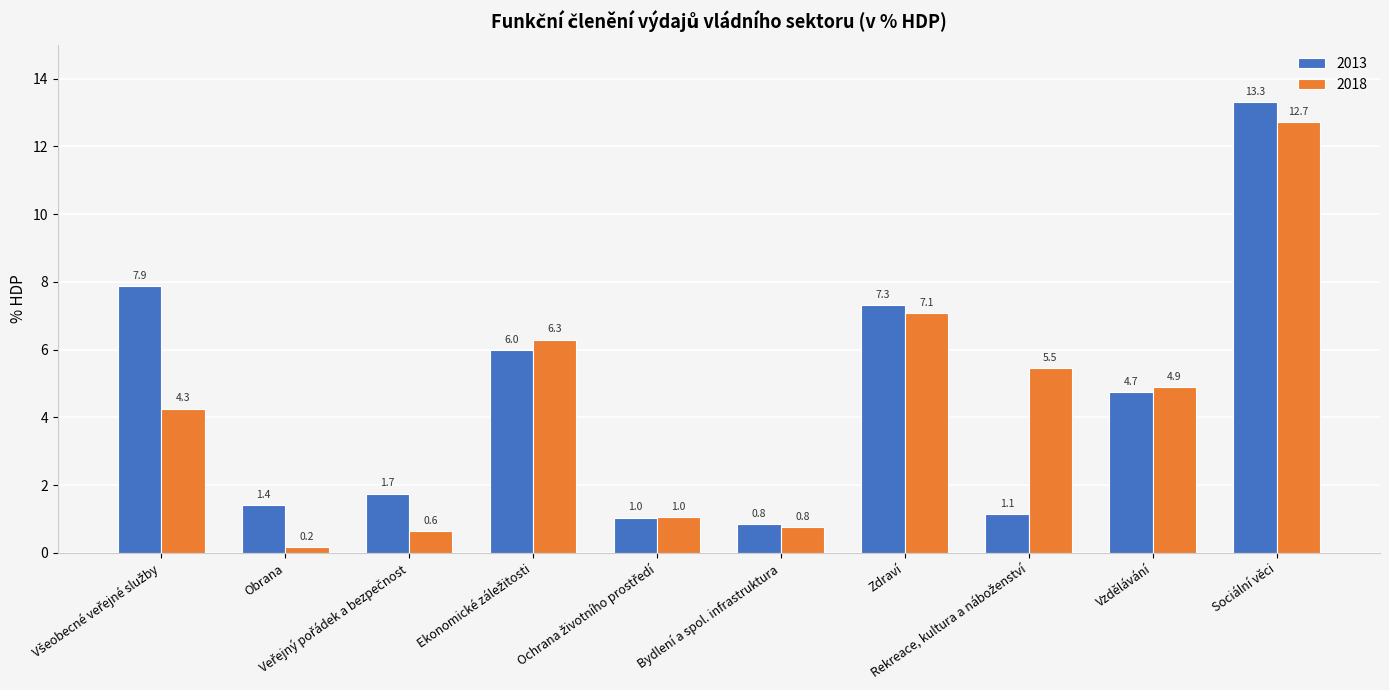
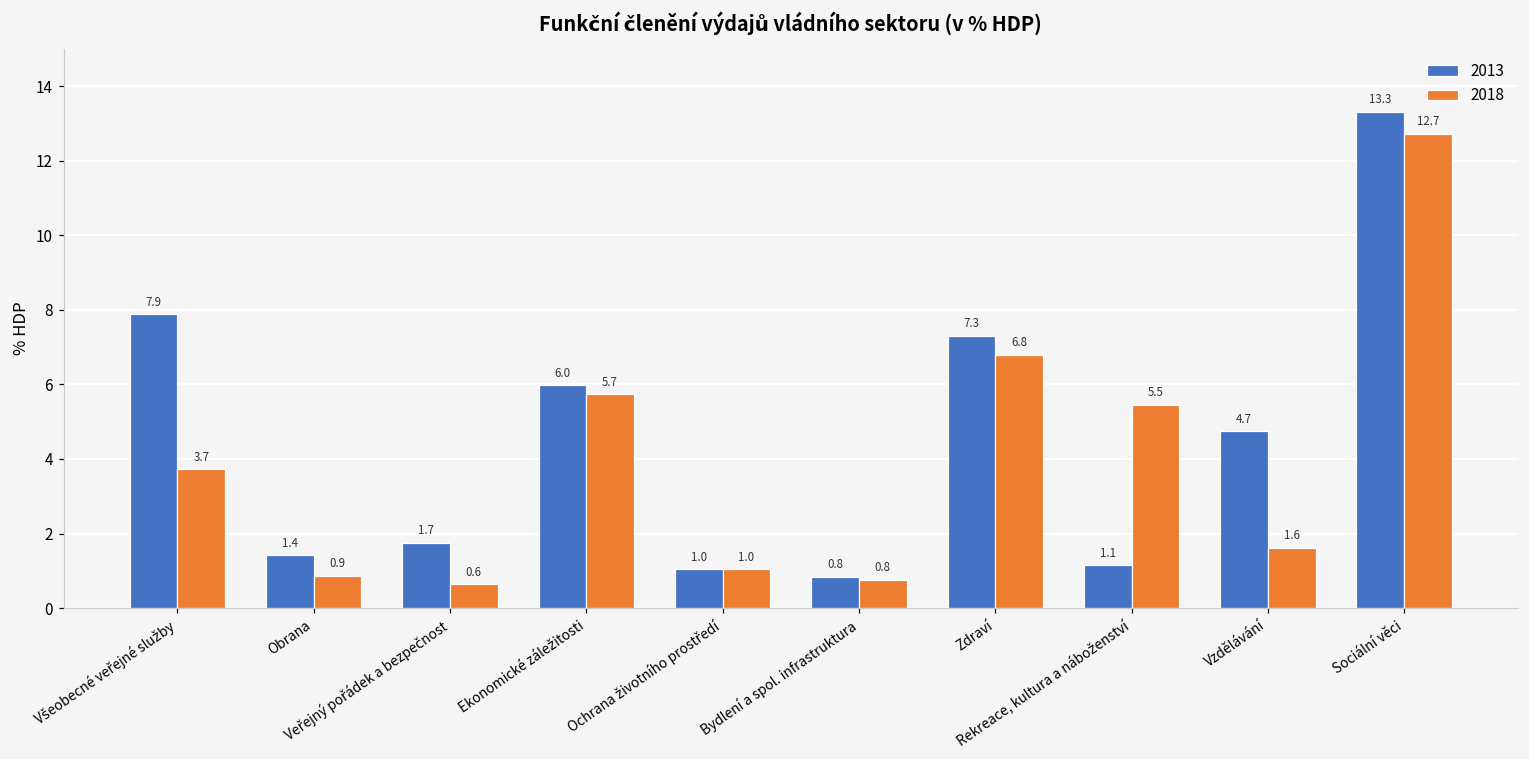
  {
    "2013": {
      "Všeobecné veřejné služby": 7.9,
      "Obrana": 1.4,
      "Veřejný pořádek a bezpečnost": 1.7,
      "Ekonomické záležitosti": 6.0,
      "Ochrana životního prostředí": 1.0,
      "Bydlení a spol. infrastruktura": 0.8,
      "Zdraví": 7.3,
      "Rekreace, kultura a náboženství": 1.1,
      "Vzdělávání": 4.7,
      "Sociální věci": 13.3
    },
    "2018": {
-     "Všeobecné veřejné služby": 4.3,
-     "Obrana": 0.2,
+     "Všeobecné veřejné služby": 3.7,
+     "Obrana": 0.9,
      "Veřejný pořádek a bezpečnost": 0.6,
-     "Ekonomické záležitosti": 6.3,
+     "Ekonomické záležitosti": 5.7,
      "Ochrana životního prostředí": 1.0,
      "Bydlení a spol. infrastruktura": 0.8,
-     "Zdraví": 7.1,
+     "Zdraví": 6.8,
      "Rekreace, kultura a náboženství": 5.5,
-     "Vzdělávání": 4.9,
+     "Vzdělávání": 1.6,
      "Sociální věci": 12.7
    }
  }
